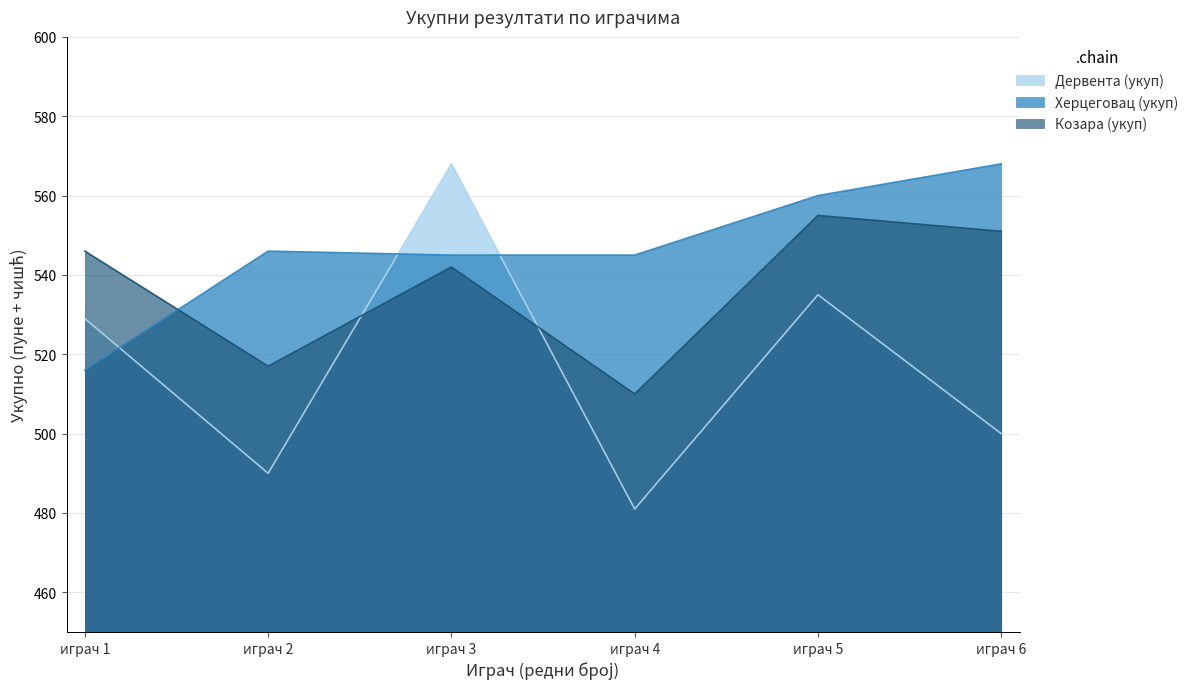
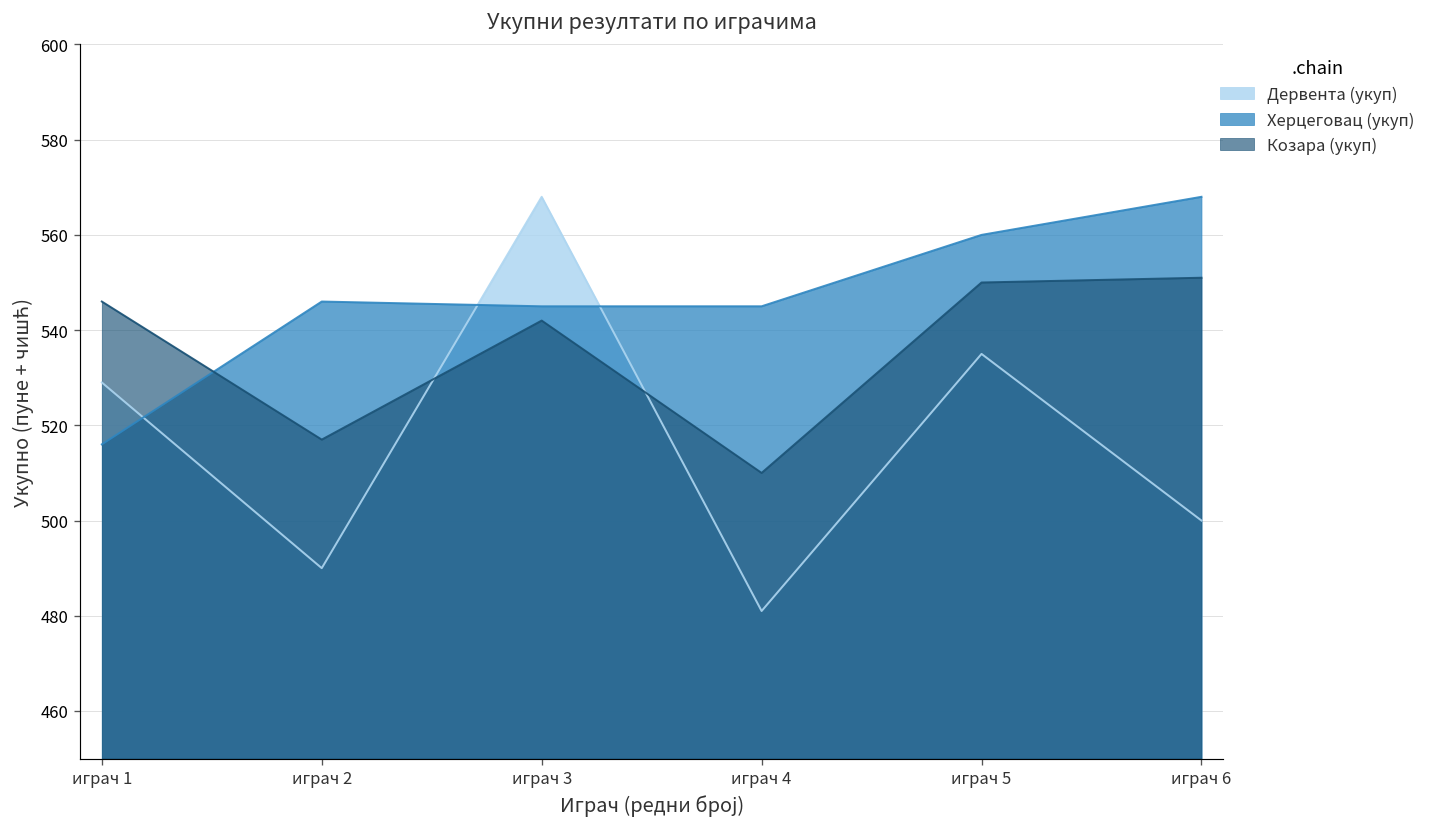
  {
    "Дервента (укуп)": {
      "играч 1": 529,
      "играч 2": 490,
      "играч 3": 568,
      "играч 4": 481,
      "играч 5": 535,
      "играч 6": 500
    },
    "Херцеговац (укуп)": {
      "играч 1": 516,
      "играч 2": 546,
      "играч 3": 545,
      "играч 4": 545,
      "играч 5": 560,
      "играч 6": 568
    },
    "Козара (укуп)": {
      "играч 1": 546,
      "играч 2": 517,
      "играч 3": 542,
      "играч 4": 510,
-     "играч 5": 555,
+     "играч 5": 550,
      "играч 6": 551
    }
  }
